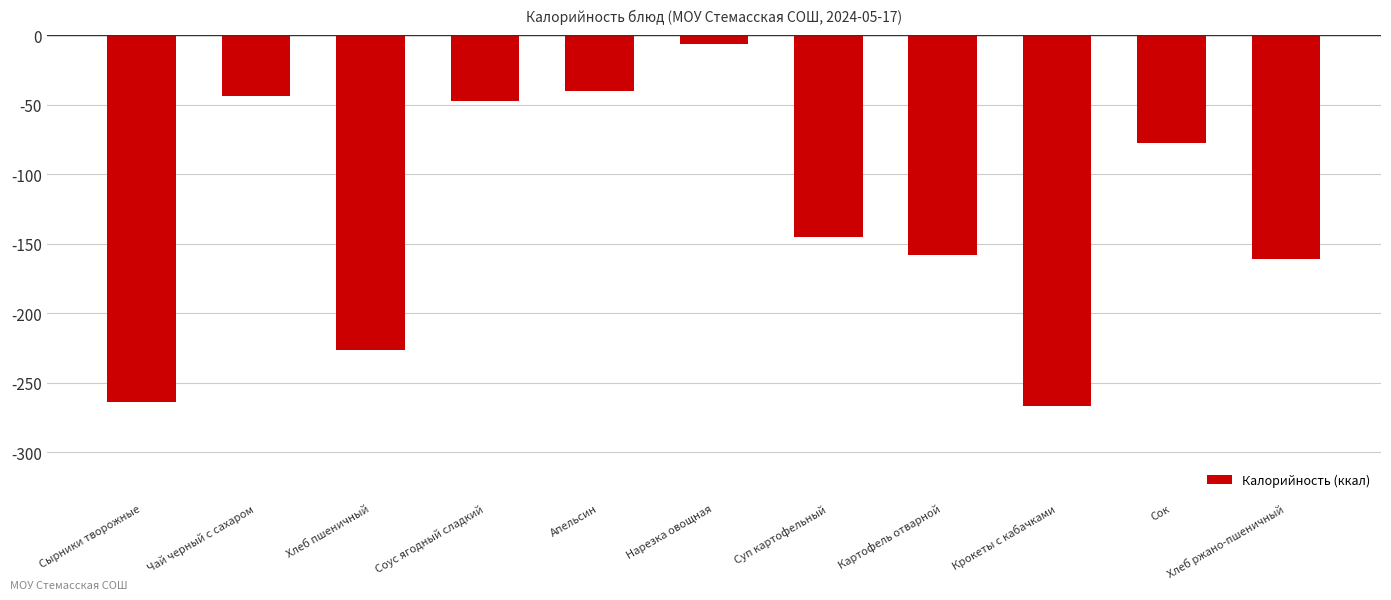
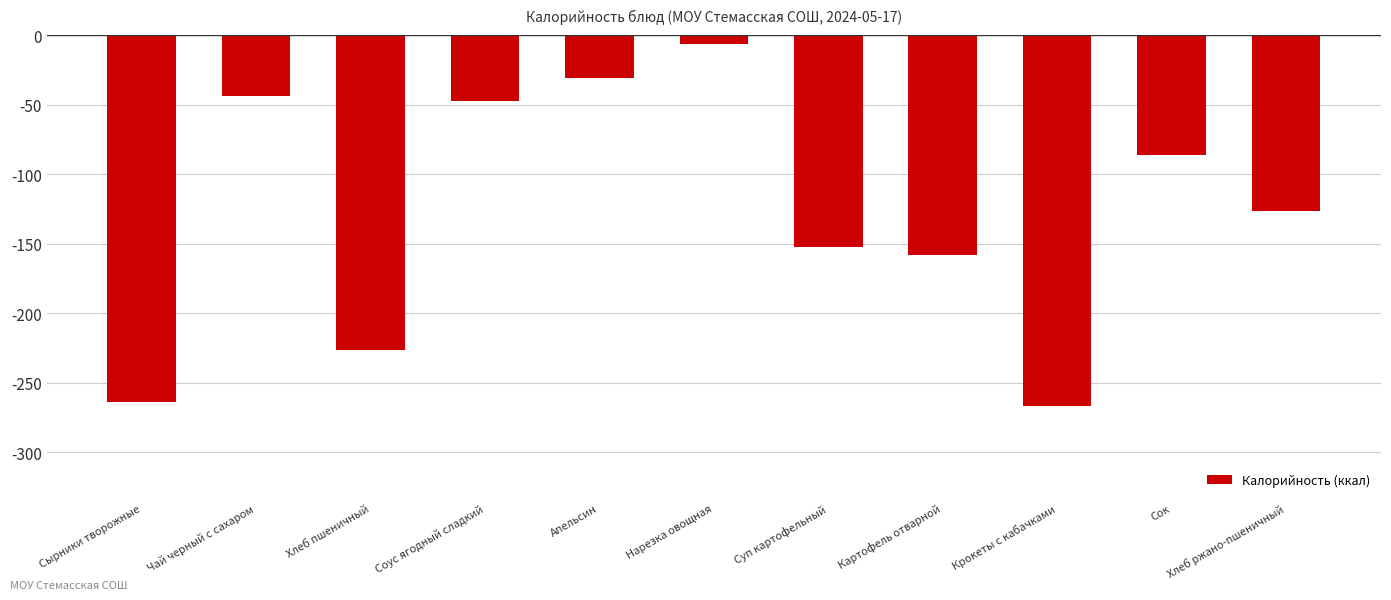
  {
    "Сырники творожные": -264,
    "Чай черный с сахаром": -44,
    "Хлеб пшеничный": -226,
    "Соус ягодный сладкий": -48,
-   "Апельсин": -40,
+   "Апельсин": -31,
    "Нарезка овощная": -6,
-   "Суп картофельный": -145,
+   "Суп картофельный": -152,
    "Картофель отварной": -158,
    "Крокеты с кабачками": -266,
-   "Сок": -78,
-   "Хлеб ржано-пшеничный": -161
+   "Сок": -86,
+   "Хлеб ржано-пшеничный": -127
  }
